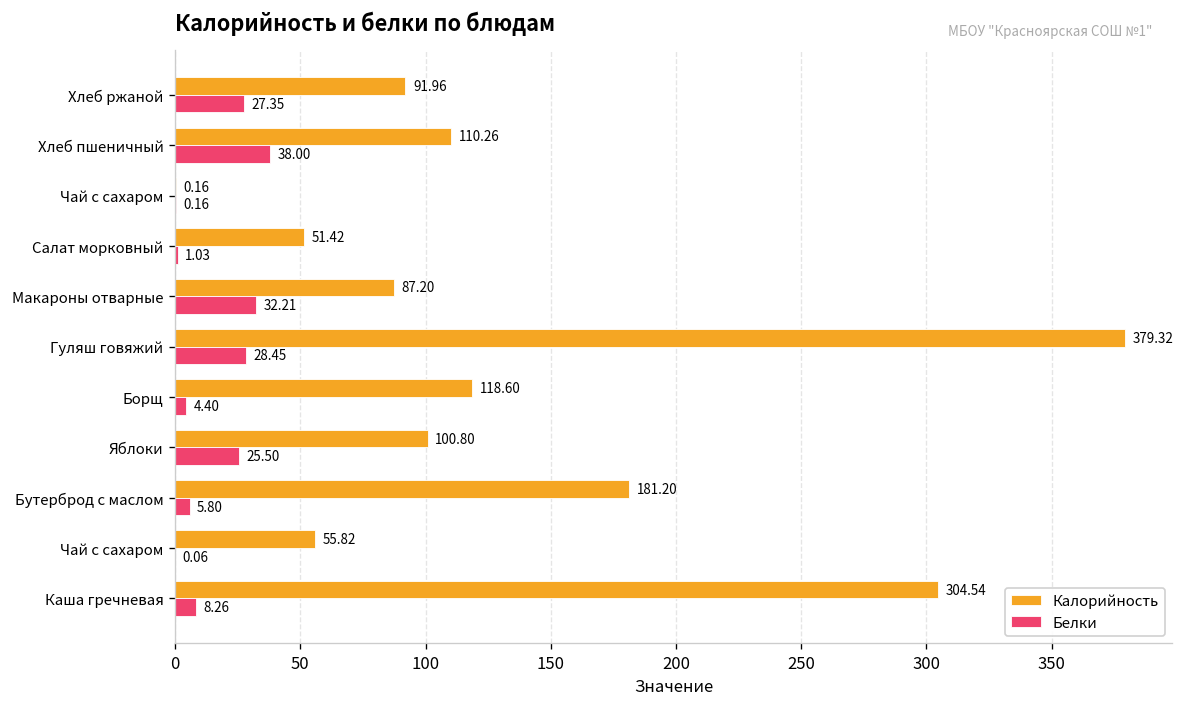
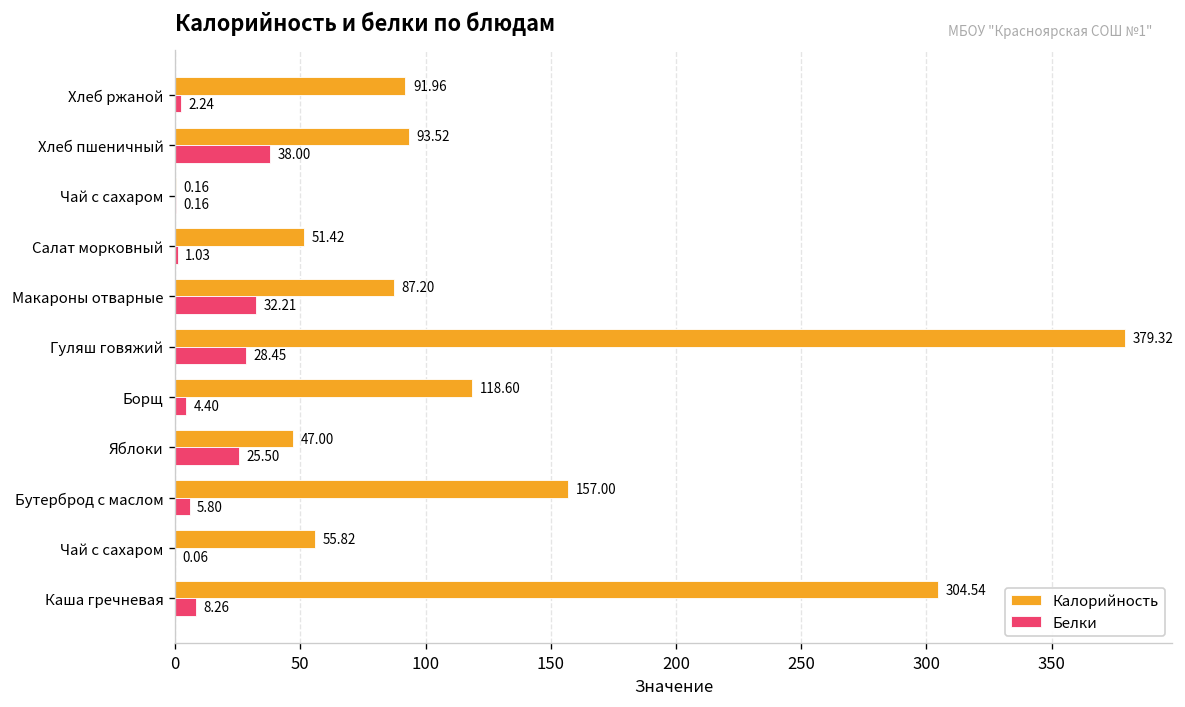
  {
    "Калорийность": {
      "Хлеб ржаной": 91.96,
-     "Хлеб пшеничный": 110.26,
+     "Хлеб пшеничный": 93.52,
      "Салат морковный": 51.42,
      "Макароны отварные": 87.20,
      "Гуляш говяжий": 379.32,
      "Борщ": 118.60,
-     "Яблоки": 100.80,
-     "Бутерброд с маслом": 181.20,
+     "Яблоки": 47.00,
+     "Бутерброд с маслом": 157.00,
      "Каша гречневая": 304.54
    },
    "Белки": {
-     "Хлеб ржаной": 27.35,
+     "Хлеб ржаной": 2.24,
      "Хлеб пшеничный": 38.00,
      "Салат морковный": 1.03,
      "Макароны отварные": 32.21,
      "Гуляш говяжий": 28.45,
      "Борщ": 4.40,
      "Яблоки": 25.50,
      "Бутерброд с маслом": 5.80,
      "Каша гречневая": 8.26
    }
  }
